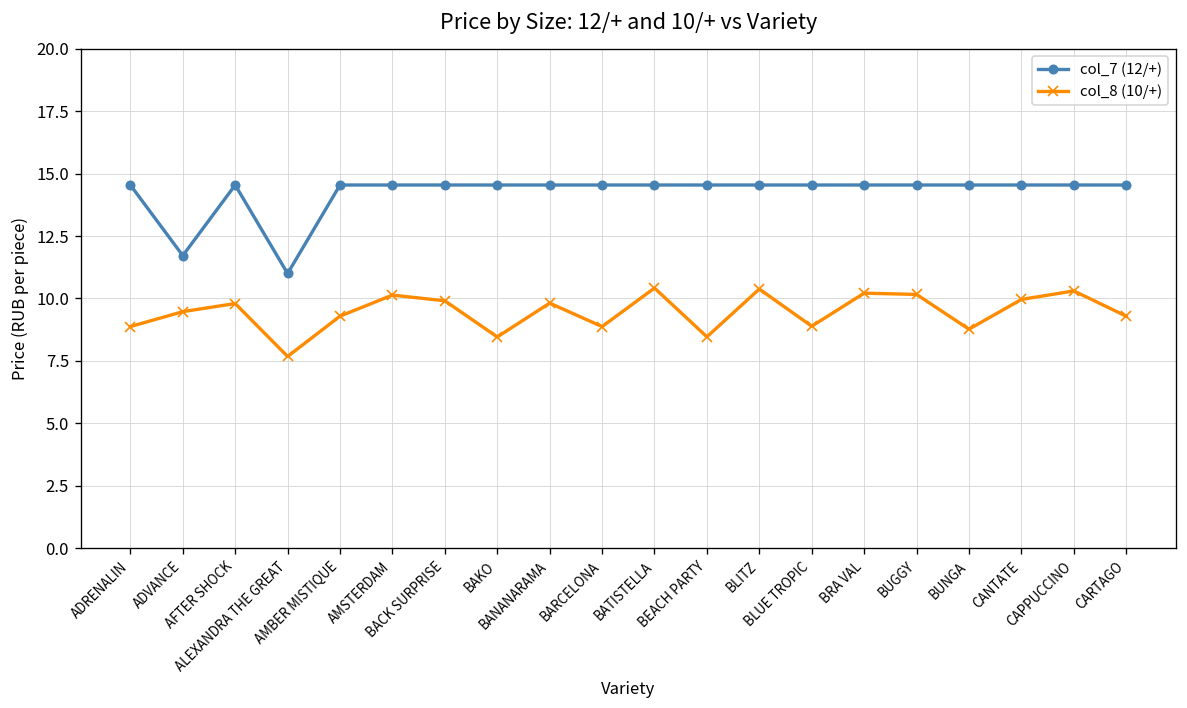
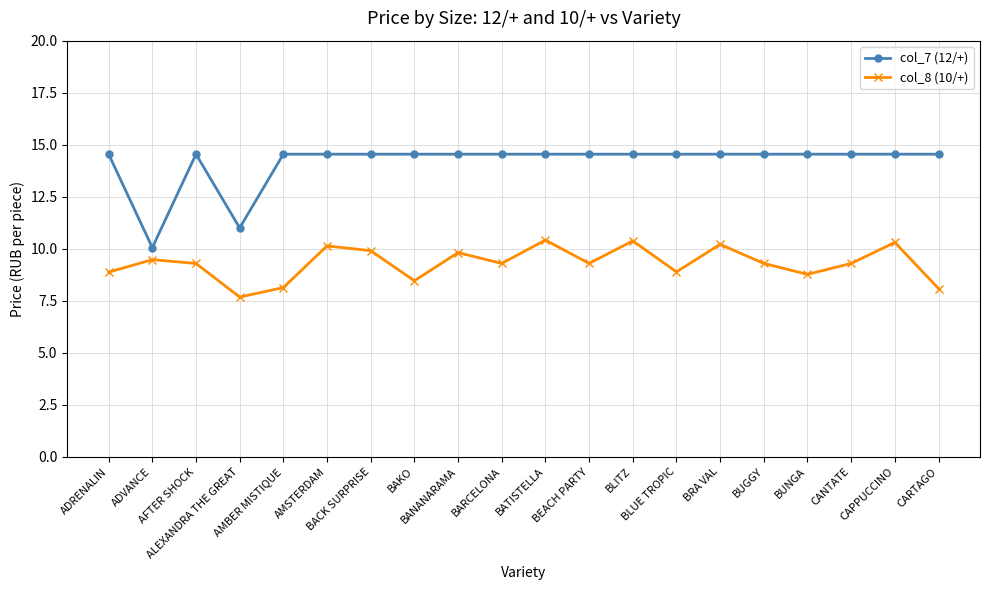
  {
    "col_7 (12/+)": {
      "ADRENALIN": 14.5,
-     "ADVANCE": 11.7,
+     "ADVANCE": 10.1,
      "AFTER SHOCK": 14.5,
      "ALEXANDRA THE GREAT": 11.0,
      "AMBER MISTIQUE": 14.5,
      "AMSTERDAM": 14.5,
      "BACK SURPRISE": 14.5,
      "BAKO": 14.5,
      "BANANARAMA": 14.5,
      "BARCELONA": 14.5,
      "BATISTELLA": 14.5,
      "BEACH PARTY": 14.5,
      "BLITZ": 14.5,
      "BLUE TROPIC": 14.5,
      "BRA VAL": 14.5,
      "BUGGY": 14.5,
      "BUNGA": 14.5,
      "CANTATE": 14.5,
      "CAPPUCCINO": 14.5,
      "CARTAGO": 14.5
    },
    "col_8 (10/+)": {
      "ADRENALIN": 8.9,
      "ADVANCE": 9.5,
-     "AFTER SHOCK": 9.8,
+     "AFTER SHOCK": 9.3,
      "ALEXANDRA THE GREAT": 7.7,
-     "AMBER MISTIQUE": 9.3,
+     "AMBER MISTIQUE": 8.1,
      "AMSTERDAM": 10.1,
      "BACK SURPRISE": 9.9,
      "BAKO": 8.5,
      "BANANARAMA": 9.8,
-     "BARCELONA": 8.9,
+     "BARCELONA": 9.3,
      "BATISTELLA": 10.4,
-     "BEACH PARTY": 8.5,
+     "BEACH PARTY": 9.3,
      "BLITZ": 10.4,
      "BLUE TROPIC": 8.9,
      "BRA VAL": 10.2,
-     "BUGGY": 10.2,
+     "BUGGY": 9.3,
      "BUNGA": 8.8,
-     "CANTATE": 10.0,
+     "CANTATE": 9.3,
      "CAPPUCCINO": 10.3,
-     "CARTAGO": 9.3
+     "CARTAGO": 8.1
    }
  }
